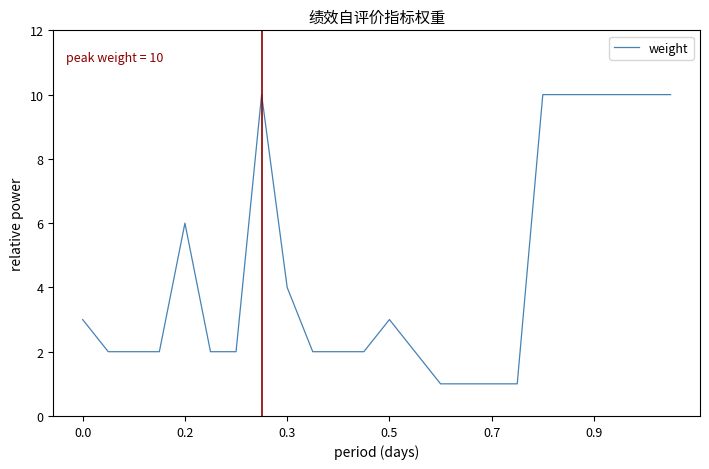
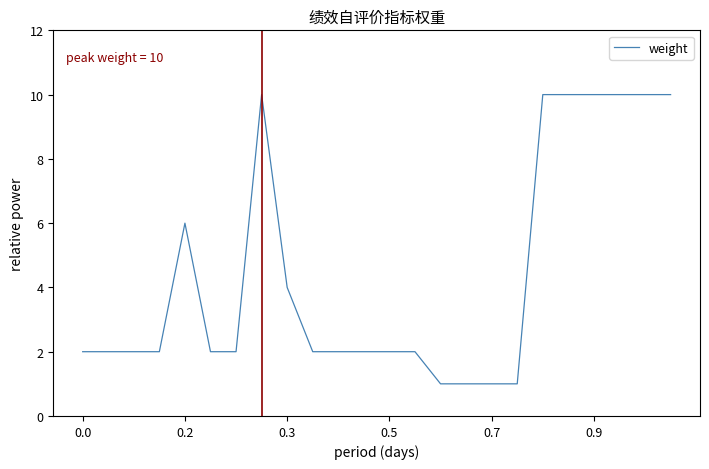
  {
-   "0.0": 3,
+   "0.0": 2,
    "0.2": 6,
    "0.3": 4,
-   "0.5": 3,
+   "0.5": 2,
    "0.7": 1,
    "0.9": 10
  }
